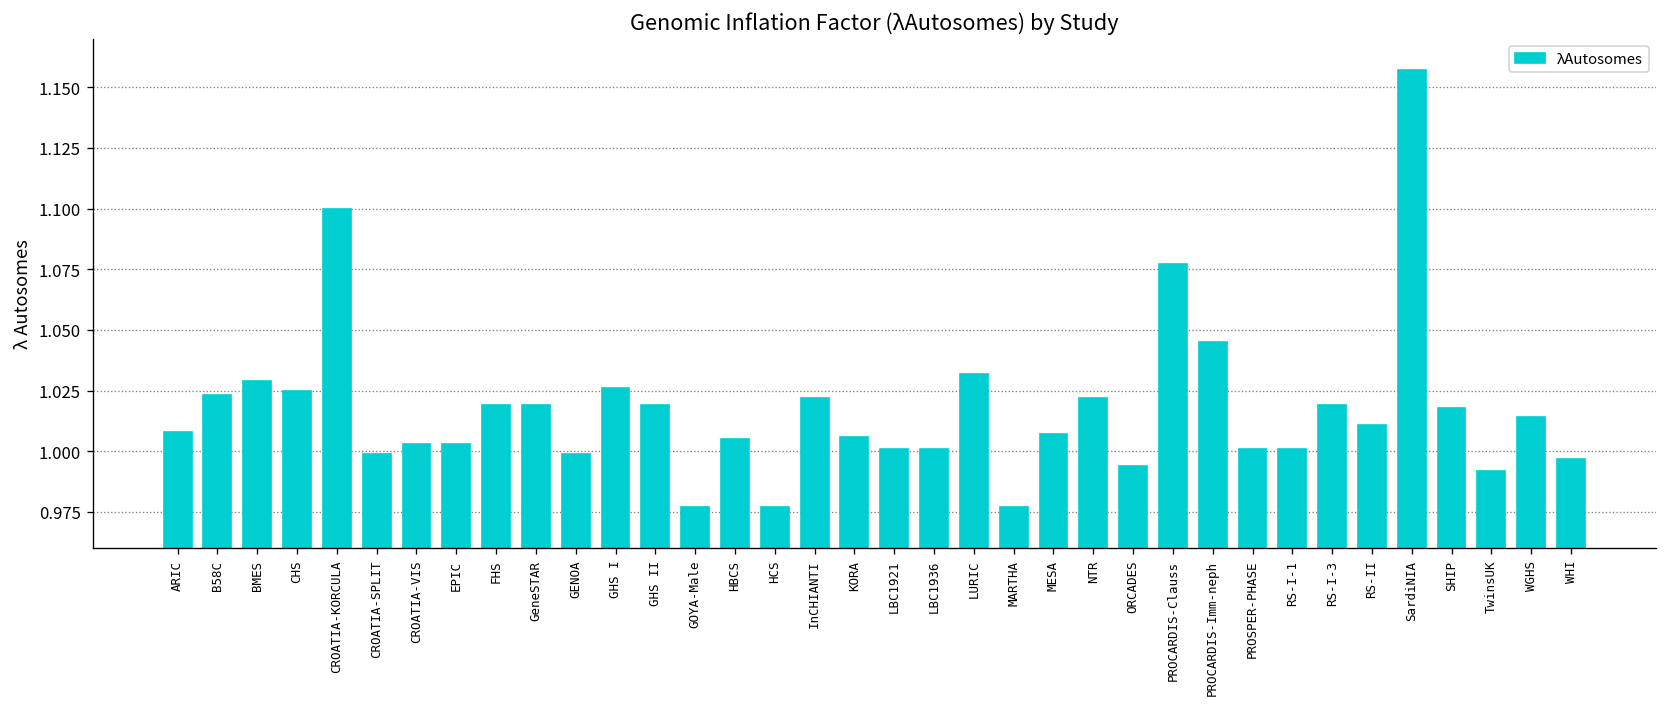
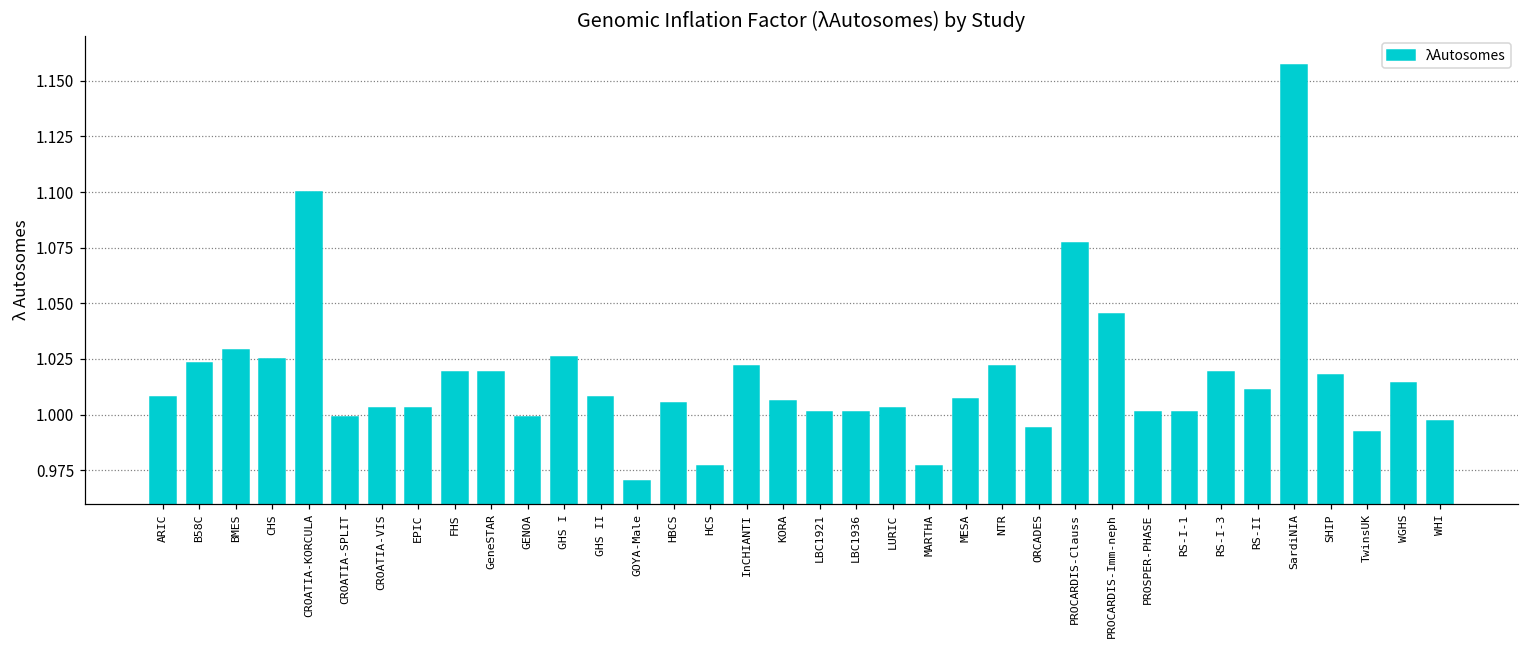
  {
    "ARIC": 1.008,
    "B58C": 1.023,
    "BMES": 1.029,
    "CHS": 1.025,
    "CROATIA-KORCULA": 1.100,
    "CROATIA-SPLIT": 0.999,
    "CROATIA-VIS": 1.003,
    "EPIC": 1.003,
    "FHS": 1.019,
    "GeneSTAR": 1.019,
    "GENOA": 0.999,
    "GHS I": 1.026,
-   "GHS II": 1.019,
-   "GOYA-Male": 0.977,
+   "GHS II": 1.008,
+   "GOYA-Male": 0.970,
    "HBCS": 1.005,
    "HCS": 0.977,
    "InCHIANTI": 1.022,
    "KORA": 1.006,
    "LBC1921": 1.001,
    "LBC1936": 1.001,
-   "LURIC": 1.032,
+   "LURIC": 1.003,
    "MARTHA": 0.977,
    "MESA": 1.007,
    "NTR": 1.022,
    "ORCADES": 0.994,
    "PROCARDIS-Clauss": 1.077,
    "PROCARDIS-Imm-neph": 1.045,
    "PROSPER-PHASE": 1.001,
    "RS-I-1": 1.001,
    "RS-I-3": 1.019,
    "RS-II": 1.011,
    "SardiNIA": 1.157,
    "SHIP": 1.018,
    "TwinsUK": 0.992,
    "WGHS": 1.014,
    "WHI": 0.997
  }
